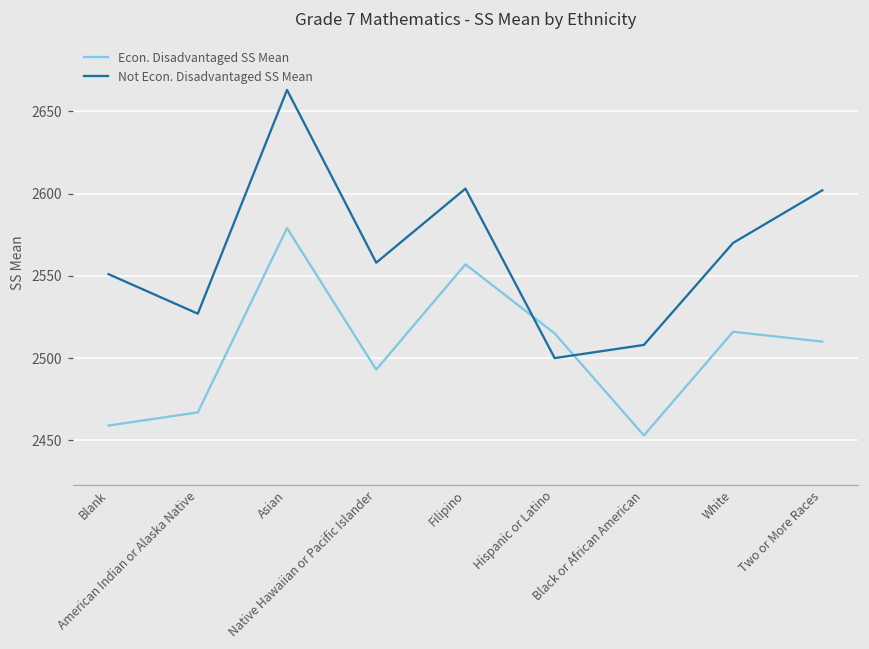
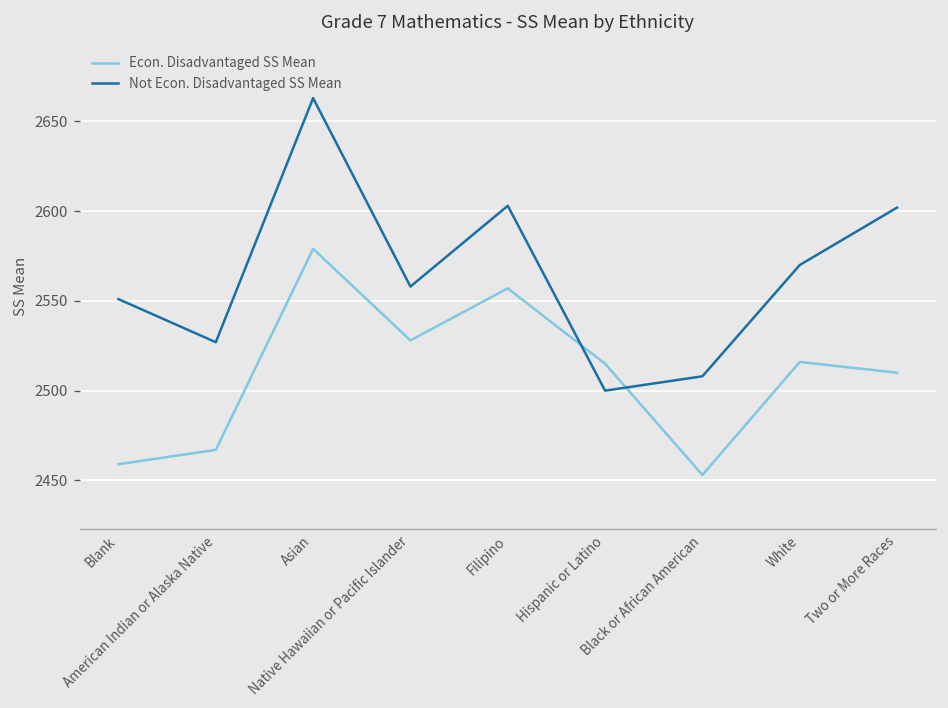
  {
    "Econ. Disadvantaged SS Mean": {
      "Blank": 2459,
      "American Indian or Alaska Native": 2467,
      "Asian": 2579,
-     "Native Hawaiian or Pacific Islander": 2493,
+     "Native Hawaiian or Pacific Islander": 2528,
      "Filipino": 2557,
      "Hispanic or Latino": 2515,
      "Black or African American": 2453,
      "White": 2516,
      "Two or More Races": 2510
    },
    "Not Econ. Disadvantaged SS Mean": {
      "Blank": 2551,
      "American Indian or Alaska Native": 2527,
      "Asian": 2663,
      "Native Hawaiian or Pacific Islander": 2558,
      "Filipino": 2603,
      "Hispanic or Latino": 2500,
      "Black or African American": 2508,
      "White": 2570,
      "Two or More Races": 2602
    }
  }
